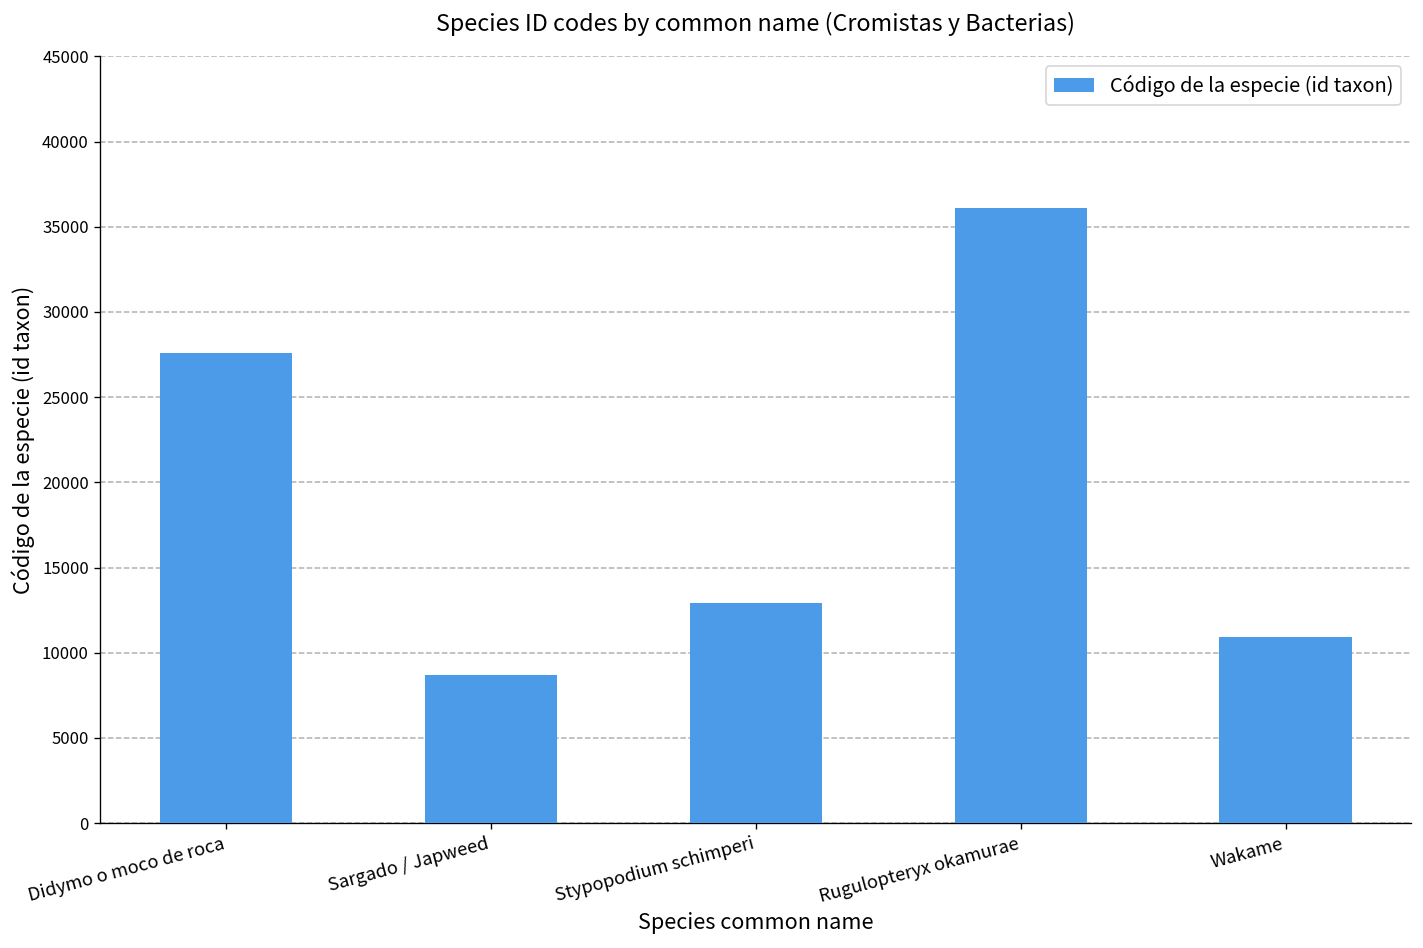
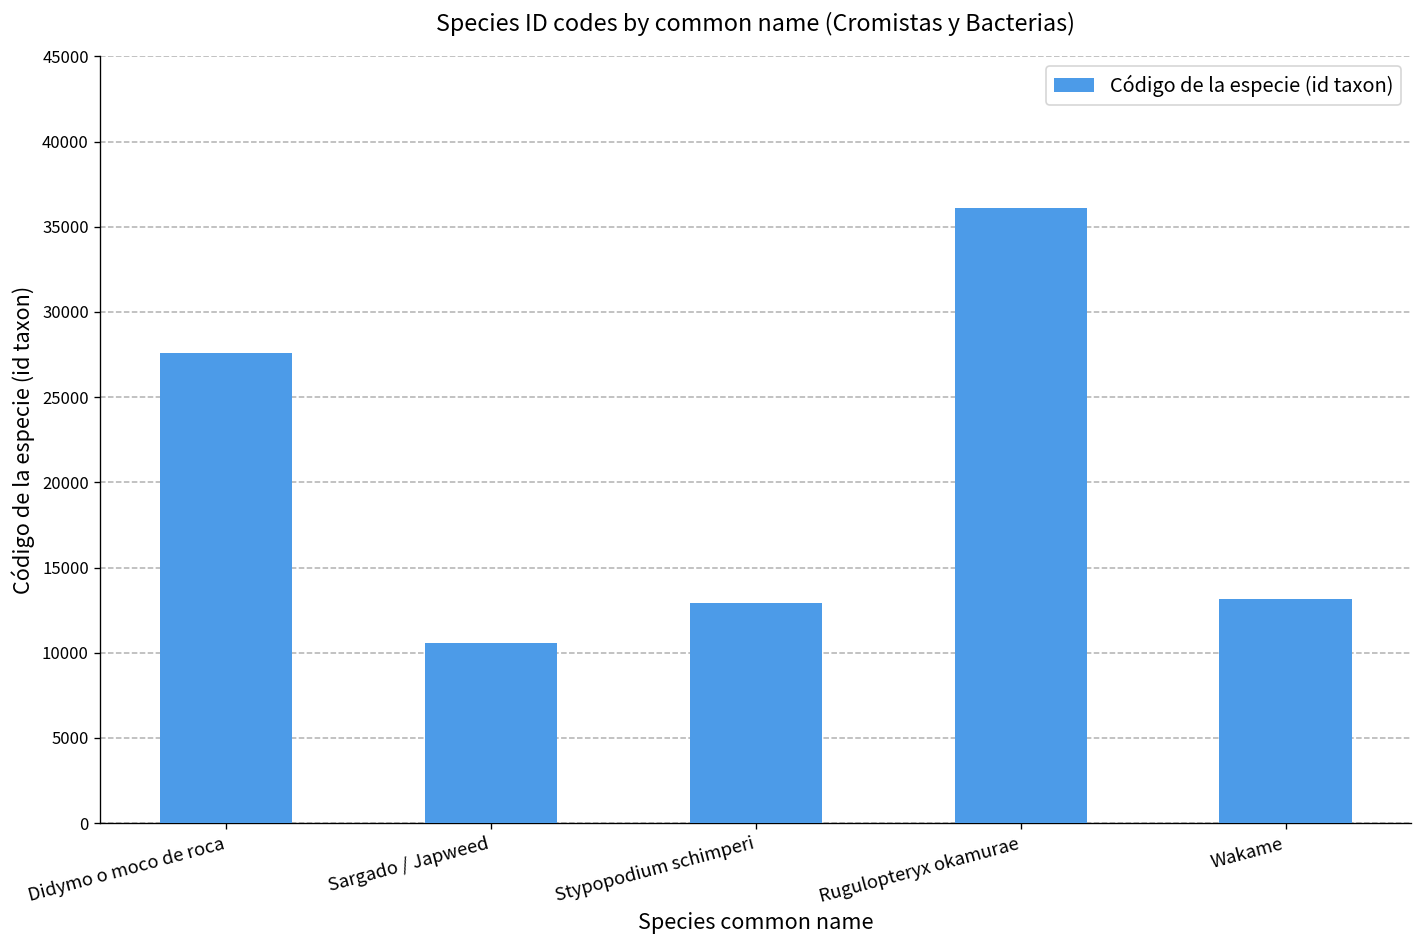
  {
    "Didymo o moco de roca": 27600,
-   "Sargado / Japweed": 8700,
+   "Sargado / Japweed": 10600,
    "Stypopodium schimperi": 12900,
    "Rugulopteryx okamurae": 36100,
-   "Wakame": 10900
+   "Wakame": 13100
  }
